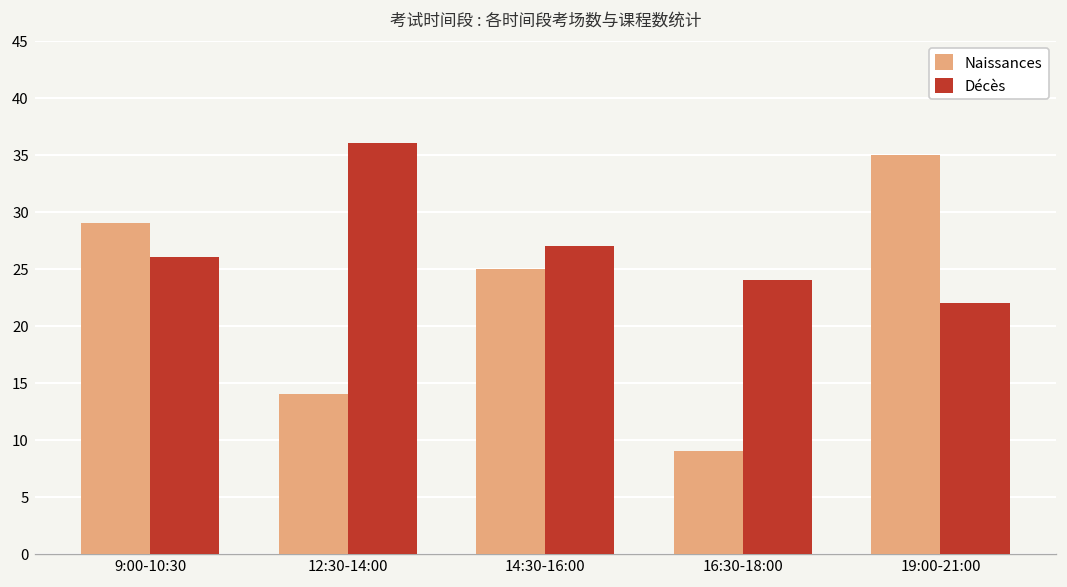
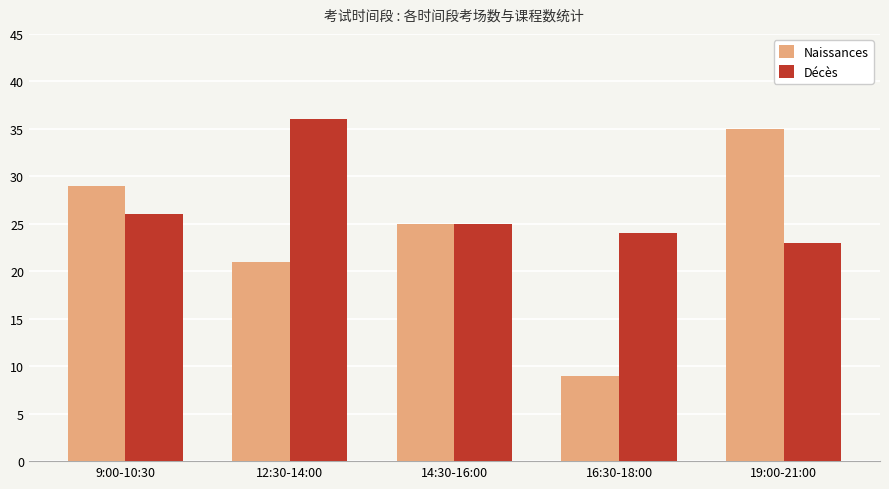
  {
    "Naissances": {
      "9:00-10:30": 29,
-     "12:30-14:00": 14,
+     "12:30-14:00": 21,
      "14:30-16:00": 25,
      "16:30-18:00": 9,
      "19:00-21:00": 35
    },
    "Décès": {
      "9:00-10:30": 26,
      "12:30-14:00": 36,
-     "14:30-16:00": 27,
+     "14:30-16:00": 25,
      "16:30-18:00": 24,
-     "19:00-21:00": 22
+     "19:00-21:00": 23
    }
  }
